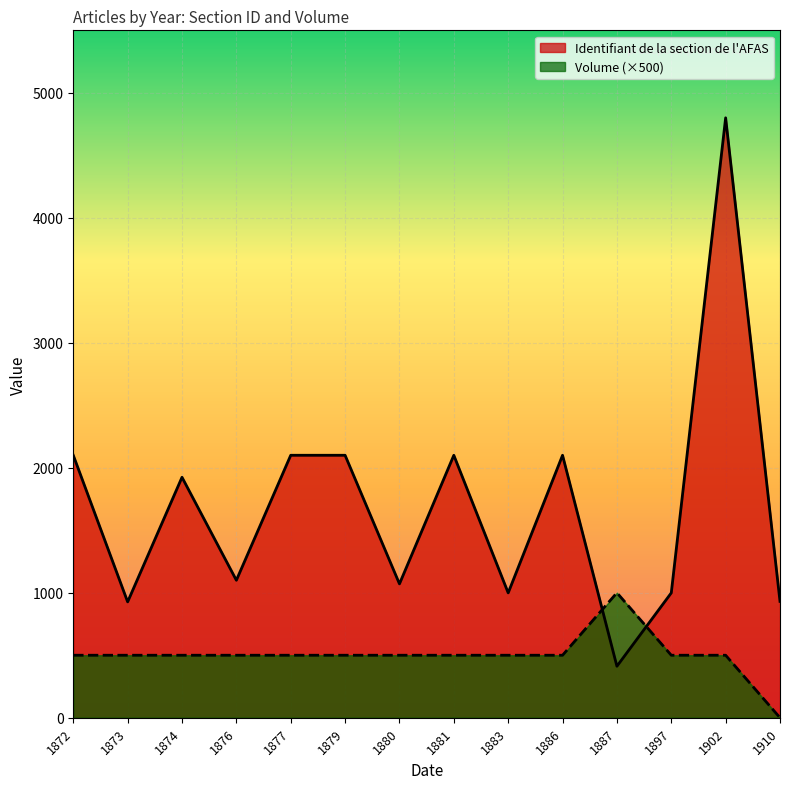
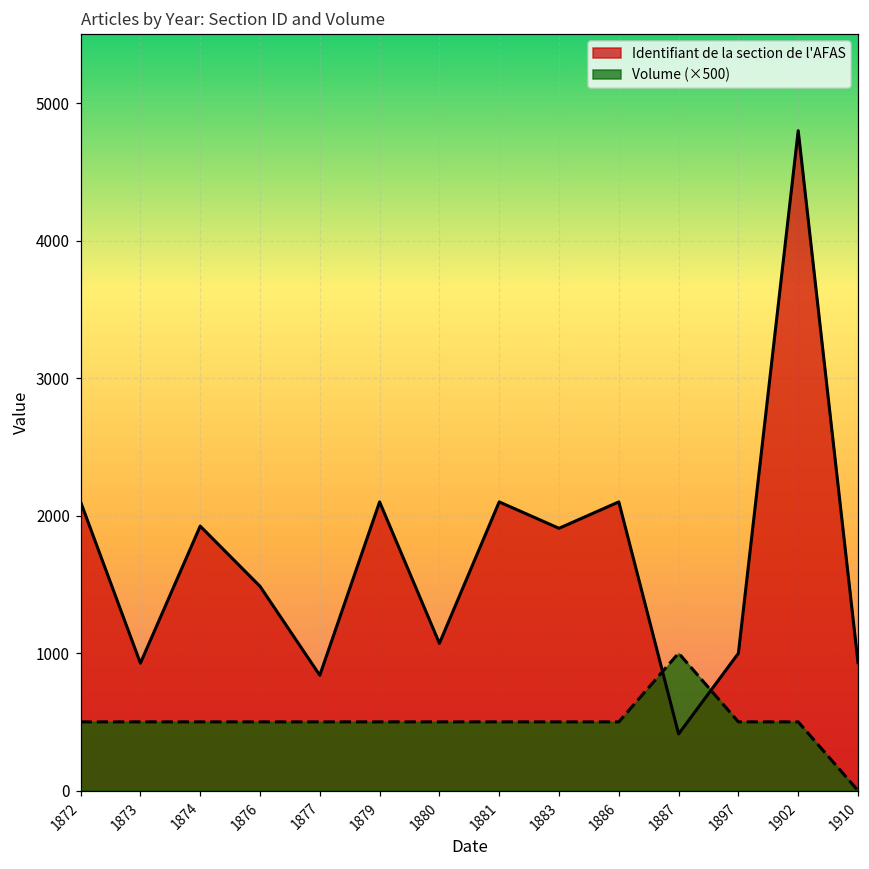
  {
    "Identifiant de la section de l'AFAS": {
      "1872": 2100,
      "1873": 930,
      "1874": 1920,
-     "1876": 1100,
-     "1877": 2100,
+     "1876": 1490,
+     "1877": 840,
      "1879": 2100,
      "1880": 1070,
      "1881": 2100,
-     "1883": 1000,
+     "1883": 1910,
      "1886": 2100,
      "1887": 410,
      "1897": 1000,
      "1902": 4800,
      "1910": 930
    },
    "Volume (×500)": {
      "1872": 500,
      "1873": 500,
      "1874": 500,
      "1876": 500,
      "1877": 500,
      "1879": 500,
      "1880": 500,
      "1881": 500,
      "1883": 500,
      "1886": 500,
      "1887": 1000,
      "1897": 500,
      "1902": 500,
      "1910": 0
    }
  }
